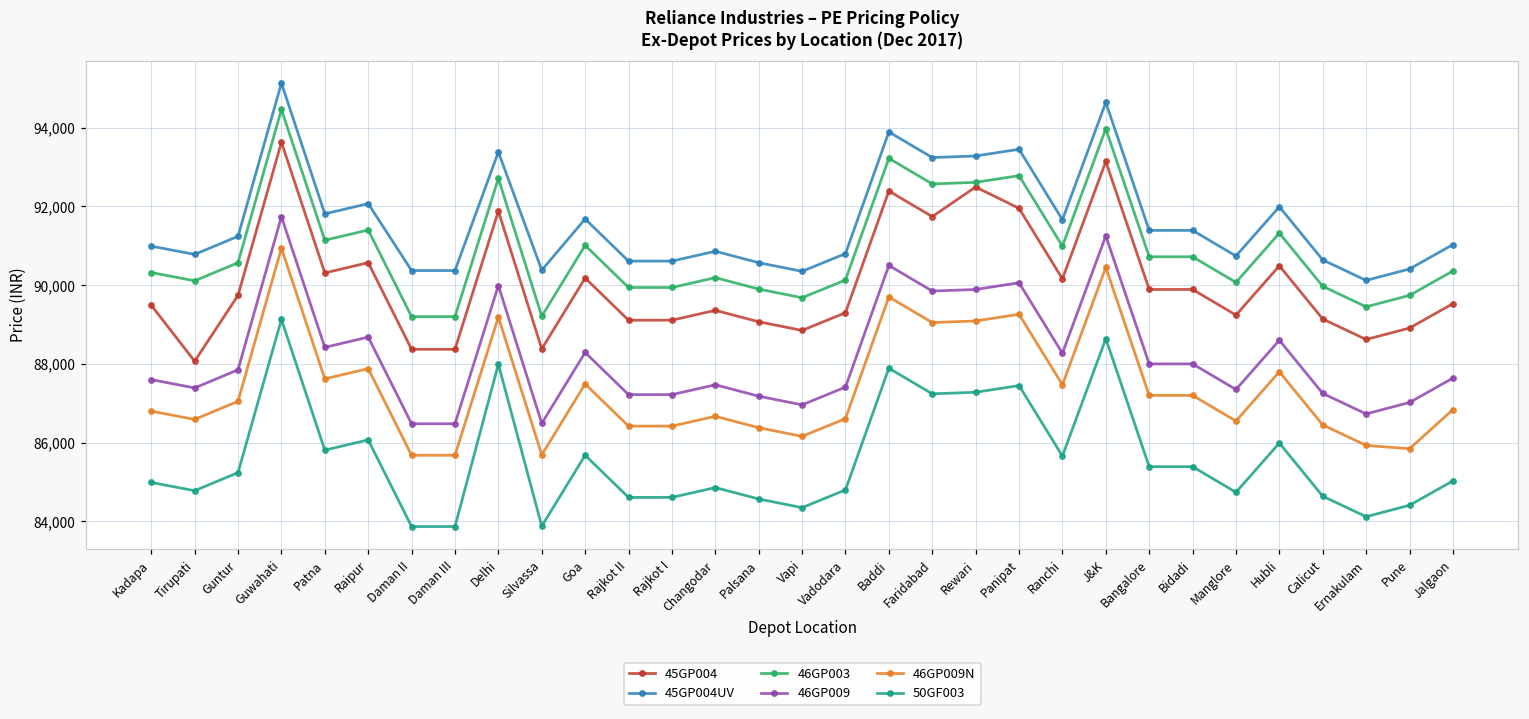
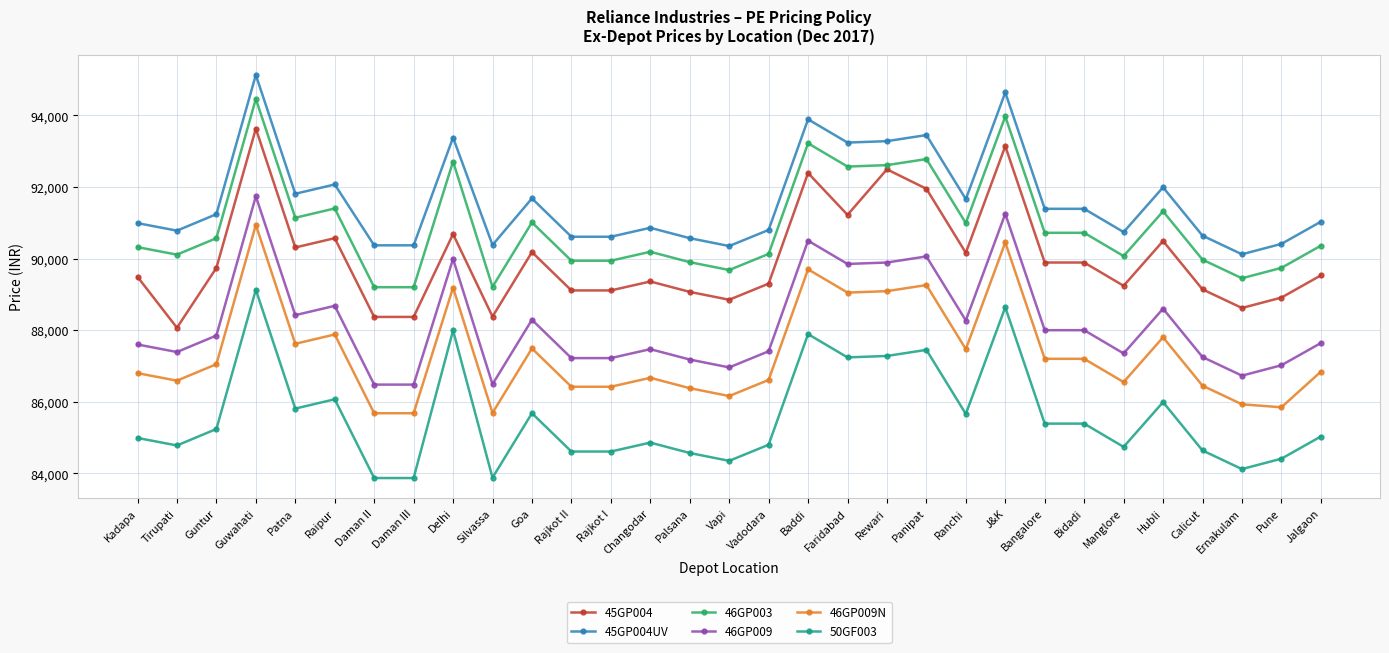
  {
    "45GP004": {
      "Kadapa": "89,500",
      "Tirupati": "88,100",
      "Guntur": "89,700",
      "Guwahati": "93,600",
      "Patna": "90,300",
      "Raipur": "90,600",
      "Daman II": "88,400",
      "Daman III": "88,400",
-     "Delhi": "91,900",
+     "Delhi": "90,700",
      "Silvassa": "88,400",
      "Goa": "90,200",
      "Rajkot II": "89,100",
      "Rajkot I": "89,100",
      "Changodar": "89,400",
      "Palsana": "89,100",
      "Vapi": "88,900",
      "Vadodara": "89,300",
      "Baddi": "92,400",
-     "Faridabad": "91,700",
+     "Faridabad": "91,200",
      "Rewari": "92,500",
      "Panipat": "92,000",
      "Ranchi": "90,200",
      "J&K": "93,100",
      "Bangalore": "89,900",
      "Bidadi": "89,900",
      "Manglore": "89,200",
      "Hubli": "90,500",
      "Calicut": "89,100",
      "Ernakulam": "88,600",
      "Pune": "88,900",
      "Jalgaon": "89,500"
    },
    "45GP004UV": {
      "Kadapa": "91,000",
      "Tirupati": "90,800",
      "Guntur": "91,200",
      "Guwahati": "95,100",
      "Patna": "91,800",
      "Raipur": "92,100",
      "Daman II": "90,400",
      "Daman III": "90,400",
      "Delhi": "93,400",
      "Silvassa": "90,400",
      "Goa": "91,700",
      "Rajkot II": "90,600",
      "Rajkot I": "90,600",
      "Changodar": "90,900",
      "Palsana": "90,600",
      "Vapi": "90,400",
      "Vadodara": "90,800",
      "Baddi": "93,900",
      "Faridabad": "93,200",
      "Rewari": "93,300",
      "Panipat": "93,500",
      "Ranchi": "91,700",
      "J&K": "94,600",
      "Bangalore": "91,400",
      "Bidadi": "91,400",
      "Manglore": "90,700",
      "Hubli": "92,000",
      "Calicut": "90,600",
      "Ernakulam": "90,100",
      "Pune": "90,400",
      "Jalgaon": "91,000"
    },
    "46GP009": {
      "Kadapa": "87,600",
      "Tirupati": "87,400",
      "Guntur": "87,900",
      "Guwahati": "91,700",
      "Patna": "88,400",
      "Raipur": "88,700",
      "Daman II": "86,500",
      "Daman III": "86,500",
      "Delhi": "90,000",
      "Silvassa": "86,500",
      "Goa": "88,300",
      "Rajkot II": "87,200",
      "Rajkot I": "87,200",
      "Changodar": "87,500",
      "Palsana": "87,200",
      "Vapi": "87,000",
      "Vadodara": "87,400",
      "Baddi": "90,500",
      "Faridabad": "89,900",
      "Rewari": "89,900",
      "Panipat": "90,100",
      "Ranchi": "88,300",
      "J&K": "91,300",
      "Bangalore": "88,000",
      "Bidadi": "88,000",
      "Manglore": "87,400",
      "Hubli": "88,600",
      "Calicut": "87,300",
      "Ernakulam": "86,700",
      "Pune": "87,000",
      "Jalgaon": "87,600"
    },
    "46GP009N": {
      "Kadapa": "86,800",
      "Tirupati": "86,600",
      "Guntur": "87,100",
      "Guwahati": "90,900",
      "Patna": "87,600",
      "Raipur": "87,900",
      "Daman II": "85,700",
      "Daman III": "85,700",
      "Delhi": "89,200",
      "Silvassa": "85,700",
      "Goa": "87,500",
      "Rajkot II": "86,400",
      "Rajkot I": "86,400",
      "Changodar": "86,700",
      "Palsana": "86,400",
      "Vapi": "86,200",
      "Vadodara": "86,600",
      "Baddi": "89,700",
      "Faridabad": "89,100",
      "Rewari": "89,100",
      "Panipat": "89,300",
      "Ranchi": "87,500",
      "J&K": "90,500",
      "Bangalore": "87,200",
      "Bidadi": "87,200",
      "Manglore": "86,600",
      "Hubli": "87,800",
      "Calicut": "86,500",
      "Ernakulam": "85,900",
      "Pune": "85,800",
      "Jalgaon": "86,800"
    }
  }
